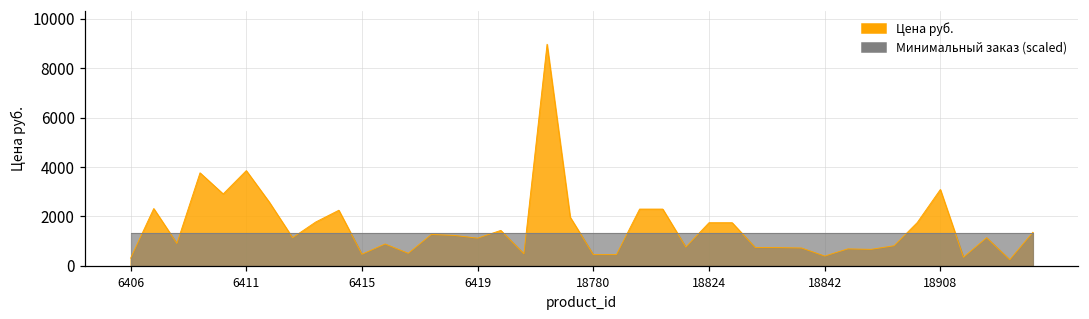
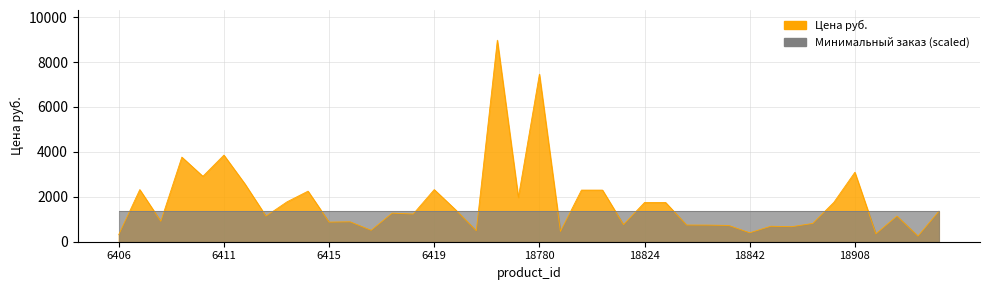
  {
    "Цена руб.": {
      "6406": 300,
      "6411": 3900,
-     "6415": 500,
-     "6419": 1100,
-     "18780": 500,
+     "6415": 900,
+     "6419": 2300,
+     "18780": 7500,
      "18824": 1700,
      "18842": 400,
      "18908": 3100
    },
    "Минимальный заказ (scaled)": {
      "6406": 1300,
      "6411": 1300,
      "6415": 1300,
      "6419": 1300,
      "18780": 1300,
      "18824": 1300,
      "18842": 1300,
      "18908": 1300
    }
  }
